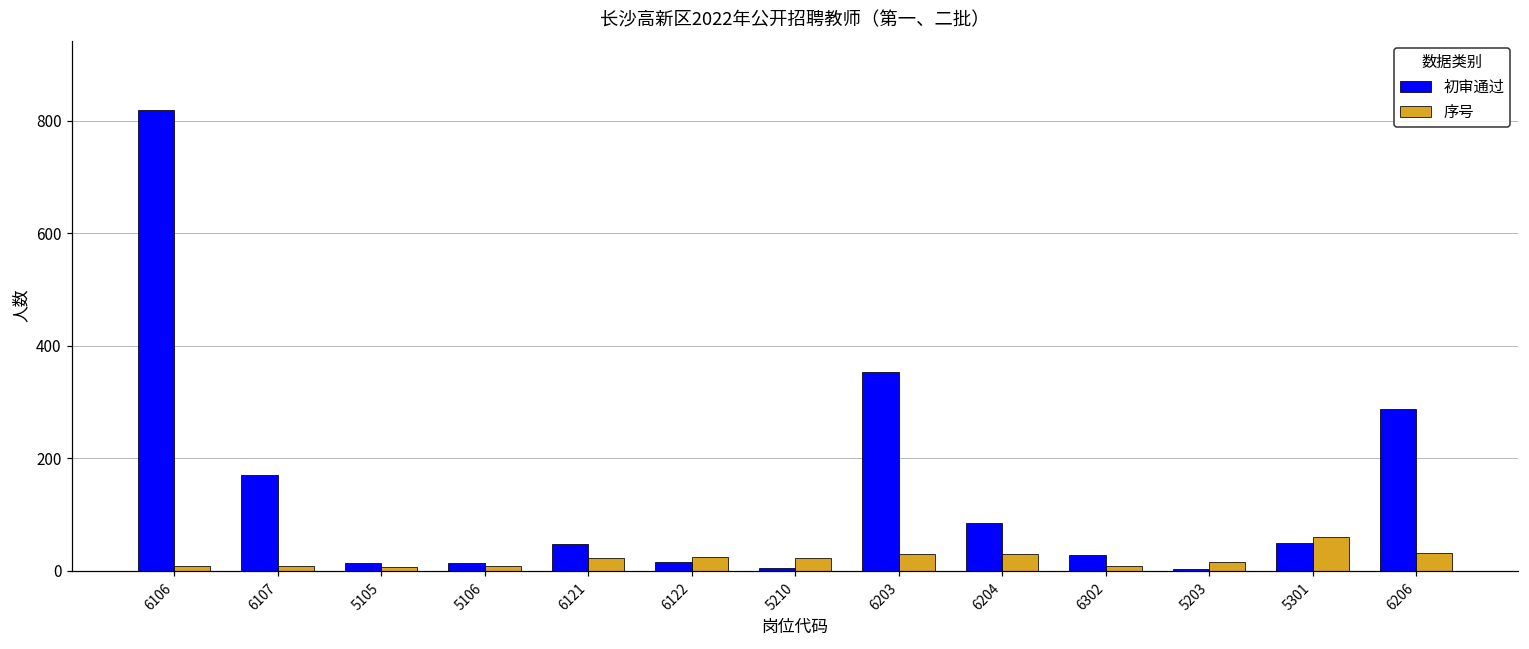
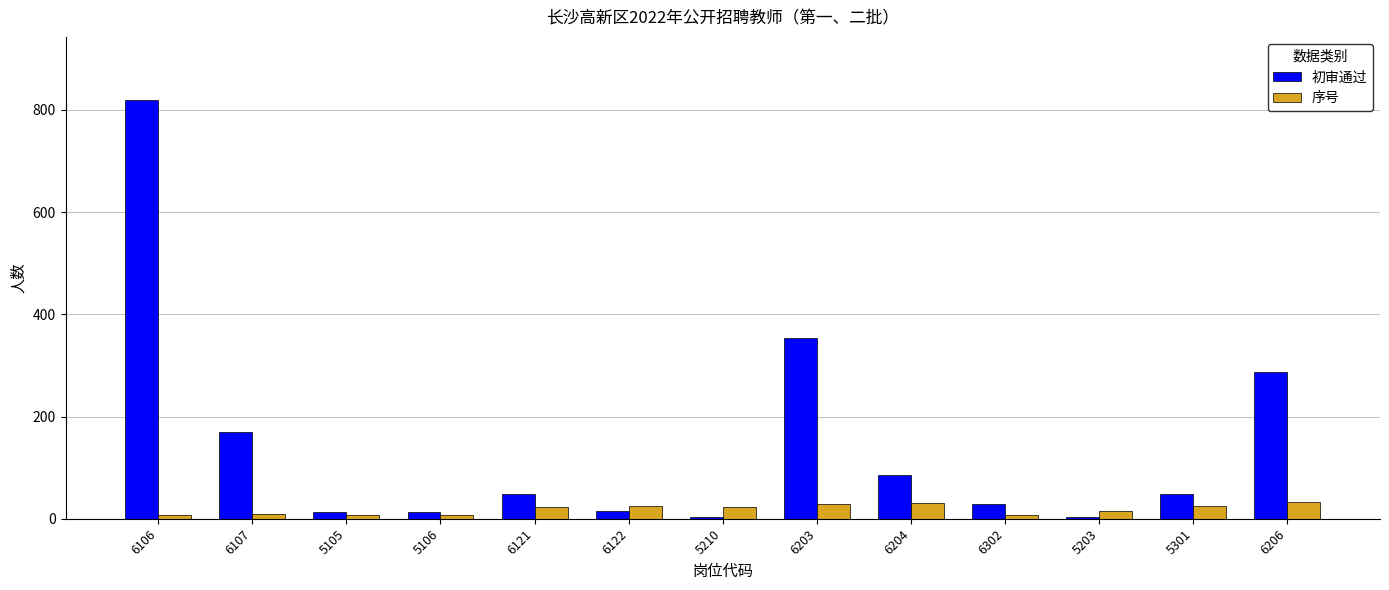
  {
    "初审通过": {
      "6106": 820,
      "6107": 170,
      "5105": 10,
      "5106": 10,
      "6121": 50,
      "6122": 20,
      "6203": 350,
      "6204": 90,
      "6302": 30,
      "5301": 50,
      "6206": 290
    },
    "序号": {
      "6106": 10,
      "6107": 10,
      "5105": 10,
      "5106": 10,
      "6121": 20,
      "6122": 20,
      "5210": 20,
      "6203": 30,
      "6204": 30,
      "6302": 10,
      "5203": 20,
-     "5301": 60,
+     "5301": 20,
      "6206": 30
    }
  }
